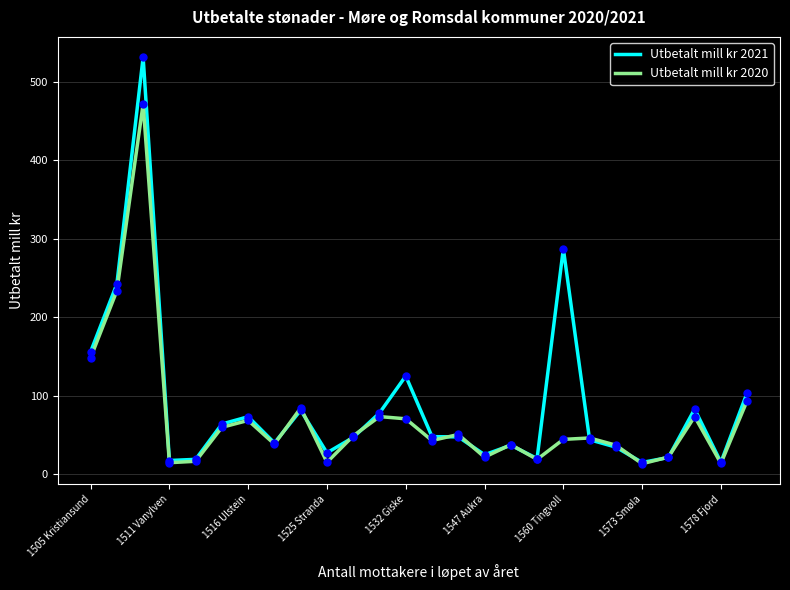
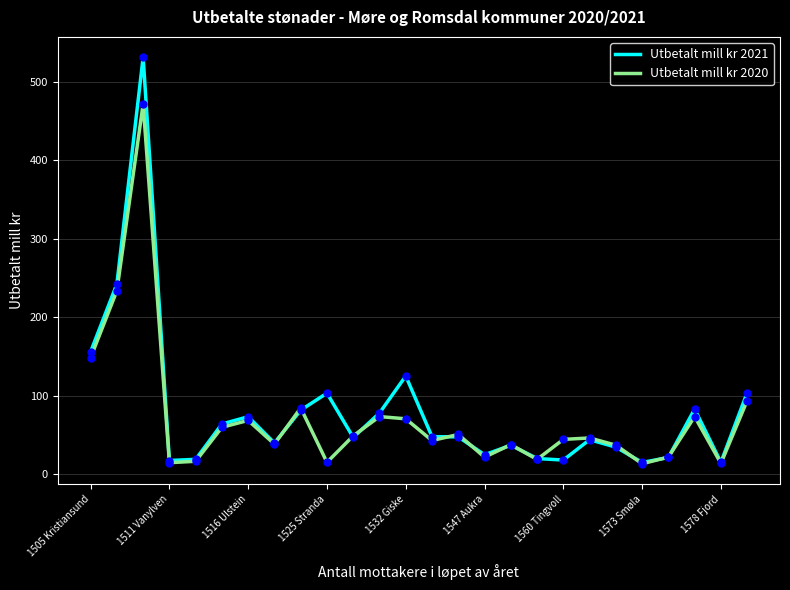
  {
    "Utbetalt mill kr 2021": {
      "1505 Kristiansund": 160,
      "1516 Ulstein": 70,
-     "1525 Stranda": 30,
+     "1525 Stranda": 100,
      "1532 Giske": 130,
-     "1560 Tingvoll": 290
+     "1560 Tingvoll": 20
    },
    "Utbetalt mill kr 2020": {
      "1505 Kristiansund": 150,
      "1516 Ulstein": 70,
      "1525 Stranda": 20,
      "1532 Giske": 70,
      "1560 Tingvoll": 40
    }
  }
